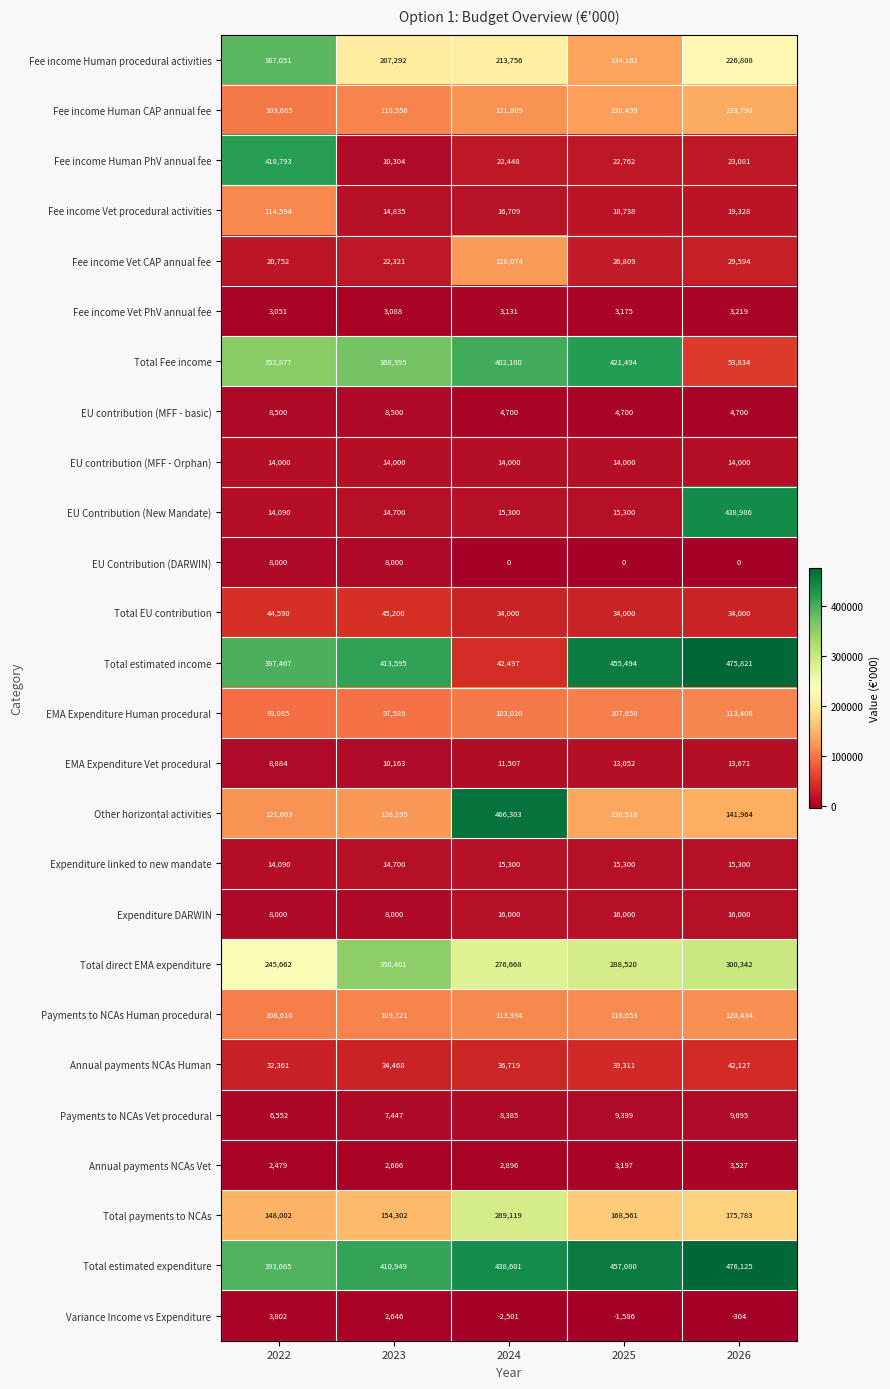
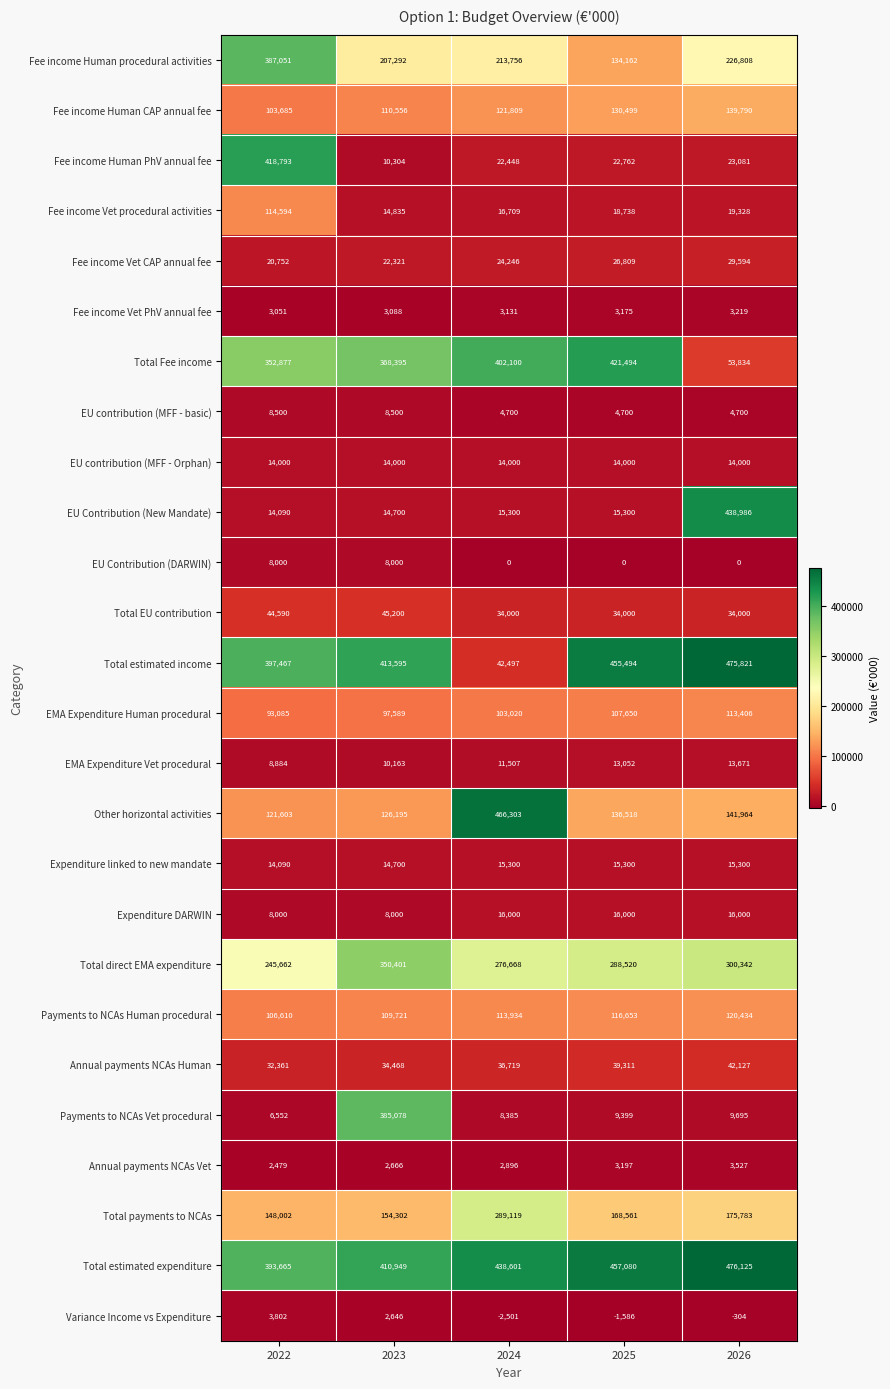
  {
    "Fee income Human procedural activities": {
      "2022": "387,051",
      "2023": "207,292",
      "2024": "213,756",
      "2025": "134,162",
      "2026": "226,808"
    },
    "Fee income Human CAP annual fee": {
      "2022": "103,685",
      "2023": "110,556",
      "2024": "121,809",
      "2025": "130,499",
      "2026": "139,790"
    },
    "Fee income Human PhV annual fee": {
      "2022": "418,793",
      "2023": "10,304",
      "2024": "22,448",
      "2025": "22,762",
      "2026": "23,081"
    },
    "Fee income Vet procedural activities": {
      "2022": "114,594",
      "2023": "14,835",
      "2024": "16,709",
      "2025": "18,738",
      "2026": "19,328"
    },
    "Fee income Vet CAP annual fee": {
      "2022": "20,752",
      "2023": "22,321",
-     "2024": "128,074",
+     "2024": "24,246",
      "2025": "26,809",
      "2026": "29,594"
    },
    "Fee income Vet PhV annual fee": {
      "2022": "3,051",
      "2023": "3,088",
      "2024": "3,131",
      "2025": "3,175",
      "2026": "3,219"
    },
    "Total Fee income": {
      "2022": "352,877",
      "2023": "368,395",
      "2024": "402,100",
      "2025": "421,494",
      "2026": "53,834"
    },
    "EU contribution (MFF - basic)": {
      "2022": "8,500",
      "2023": "8,500",
      "2024": "4,700",
      "2025": "4,700",
      "2026": "4,700"
    },
    "EU contribution (MFF - Orphan)": {
      "2022": "14,000",
      "2023": "14,000",
      "2024": "14,000",
      "2025": "14,000",
      "2026": "14,000"
    },
    "EU Contribution (New Mandate)": {
      "2022": "14,090",
      "2023": "14,700",
      "2024": "15,300",
      "2025": "15,300",
      "2026": "438,986"
    },
    "EU Contribution (DARWIN)": {
      "2022": "8,000",
      "2023": "8,000",
      "2024": "0",
      "2025": "0",
      "2026": "0"
    },
    "Total EU contribution": {
      "2022": "44,590",
      "2023": "45,200",
      "2024": "34,000",
      "2025": "34,000",
      "2026": "34,000"
    },
    "Total estimated income": {
      "2022": "397,467",
      "2023": "413,595",
      "2024": "42,497",
      "2025": "455,494",
      "2026": "475,821"
    },
    "EMA Expenditure Human procedural": {
      "2022": "93,085",
      "2023": "97,589",
      "2024": "103,020",
      "2025": "107,650",
      "2026": "113,406"
    },
    "EMA Expenditure Vet procedural": {
      "2022": "8,884",
      "2023": "10,163",
      "2024": "11,507",
      "2025": "13,052",
      "2026": "13,671"
    },
    "Other horizontal activities": {
      "2022": "121,603",
      "2023": "126,195",
      "2024": "466,303",
      "2025": "136,518",
      "2026": "141,964"
    },
    "Expenditure linked to new mandate": {
      "2022": "14,090",
      "2023": "14,700",
      "2024": "15,300",
      "2025": "15,300",
      "2026": "15,300"
    },
    "Expenditure DARWIN": {
      "2022": "8,000",
      "2023": "8,000",
      "2024": "16,000",
      "2025": "16,000",
      "2026": "16,000"
    },
    "Total direct EMA expenditure": {
      "2022": "245,662",
      "2023": "350,401",
      "2024": "276,668",
      "2025": "288,520",
      "2026": "300,342"
    },
    "Payments to NCAs Human procedural": {
      "2022": "106,610",
      "2023": "109,721",
      "2024": "113,934",
      "2025": "116,653",
      "2026": "120,434"
    },
    "Annual payments NCAs Human": {
      "2022": "32,361",
      "2023": "34,468",
      "2024": "36,719",
      "2025": "39,311",
      "2026": "42,127"
    },
    "Payments to NCAs Vet procedural": {
      "2022": "6,552",
-     "2023": "7,447",
+     "2023": "385,078",
      "2024": "8,385",
      "2025": "9,399",
      "2026": "9,695"
    },
    "Annual payments NCAs Vet": {
      "2022": "2,479",
      "2023": "2,666",
      "2024": "2,896",
      "2025": "3,197",
      "2026": "3,527"
    },
    "Total payments to NCAs": {
      "2022": "148,002",
      "2023": "154,302",
      "2024": "289,119",
      "2025": "168,561",
      "2026": "175,783"
    },
    "Total estimated expenditure": {
      "2022": "393,665",
      "2023": "410,949",
      "2024": "438,601",
      "2025": "457,080",
      "2026": "476,125"
    },
    "Variance Income vs Expenditure": {
      "2022": "3,802",
      "2023": "2,646",
      "2024": "-2,501",
      "2025": "-1,586",
      "2026": "-304"
    }
  }
